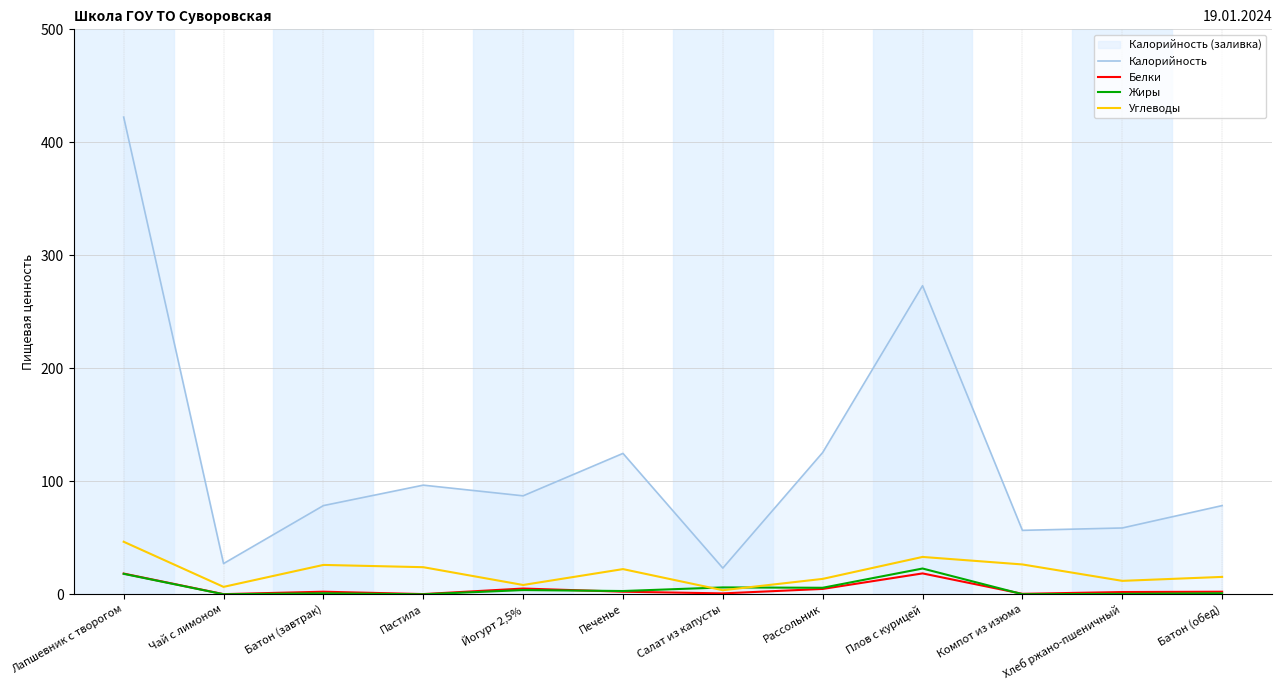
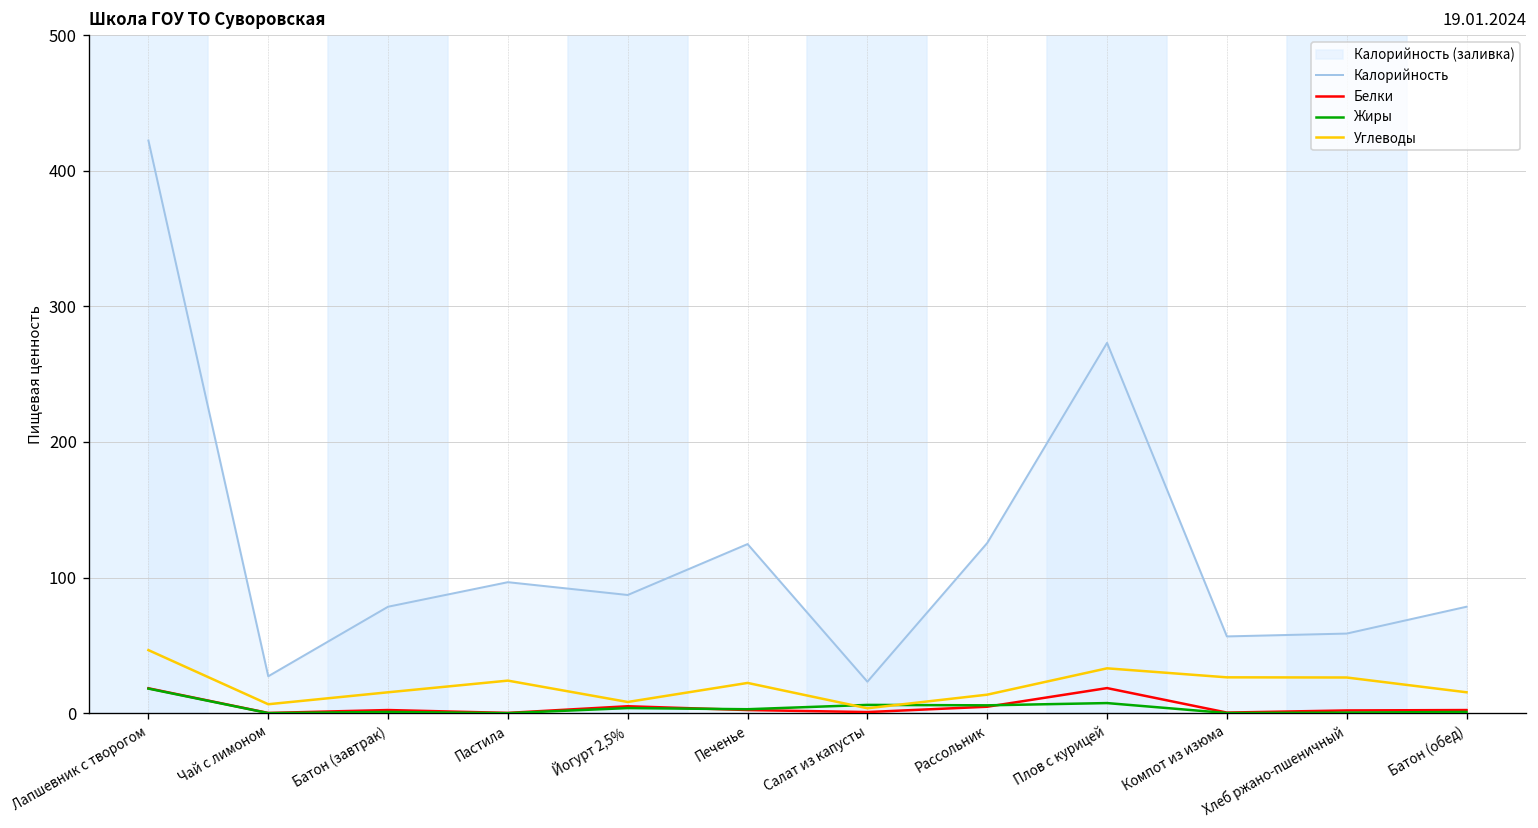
  {
    "Калорийность (заливка)": {
      "Лапшевник с творогом": 422,
      "Чай с лимоном": 27,
      "Батон (завтрак)": 79,
      "Пастила": 97,
      "Йогурт 2,5%": 87,
      "Печенье": 125,
      "Салат из капусты": 23,
      "Рассольник": 126,
      "Плов с курицей": 273,
      "Компот из изюма": 57,
      "Хлеб ржано-пшеничный": 59,
      "Батон (обед)": 79
    },
    "Белки": {
      "Салат из капусты": 1,
      "Плов с курицей": 18
    },
    "Жиры": {
      "Салат из капусты": 6,
-     "Плов с курицей": 23
+     "Плов с курицей": 7
    },
    "Углеводы": {
      "Лапшевник с творогом": 47,
      "Чай с лимоном": 7,
-     "Батон (завтрак)": 26,
+     "Батон (завтрак)": 15,
      "Пастила": 24,
      "Йогурт 2,5%": 8,
      "Печенье": 22,
      "Салат из капусты": 4,
      "Рассольник": 14,
      "Плов с курицей": 33,
      "Компот из изюма": 26,
-     "Хлеб ржано-пшеничный": 12,
+     "Хлеб ржано-пшеничный": 26,
      "Батон (обед)": 15
    }
  }
